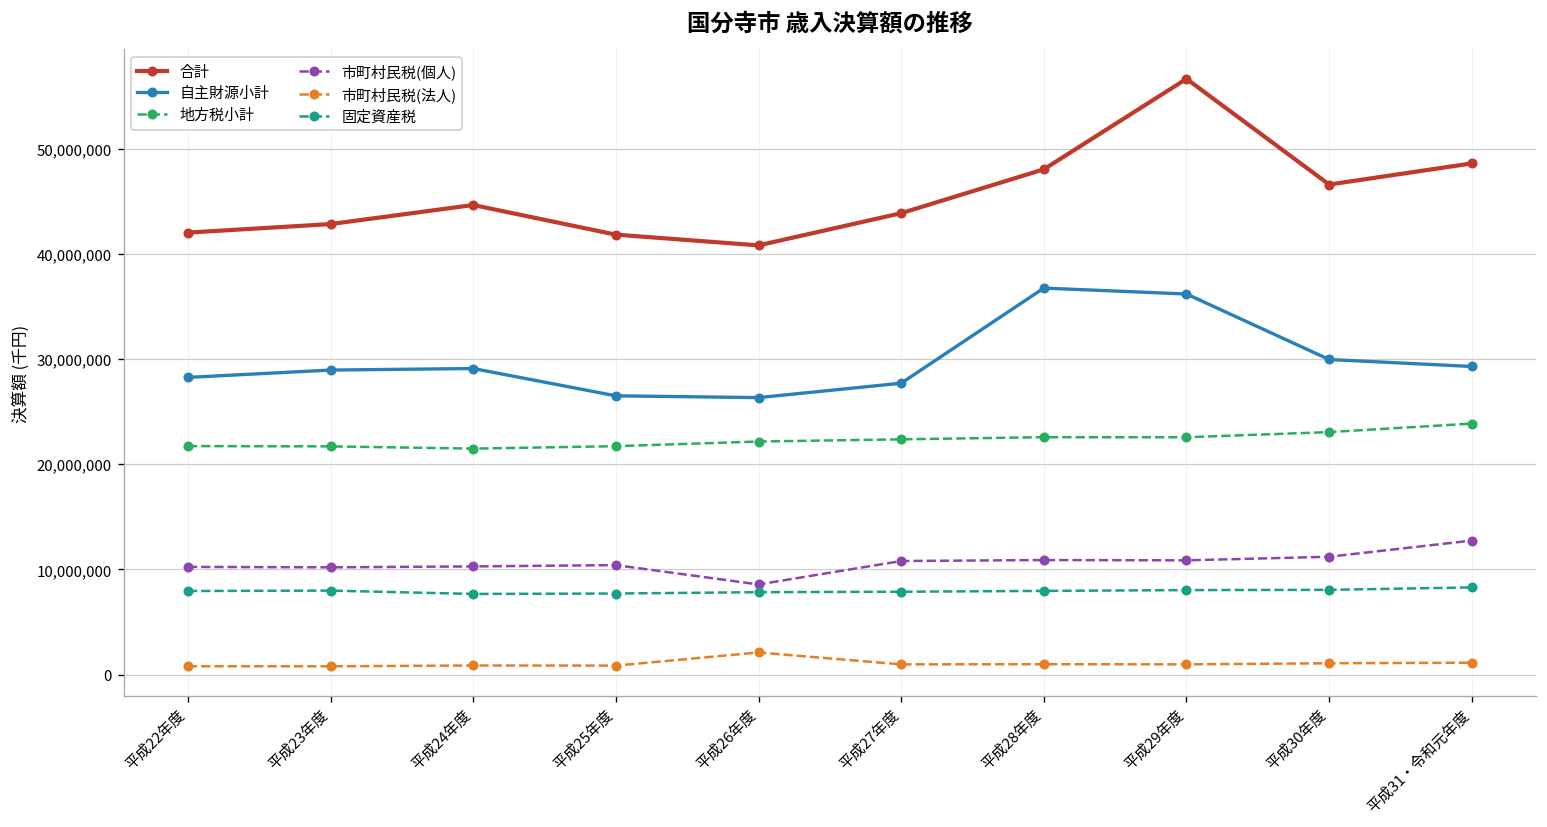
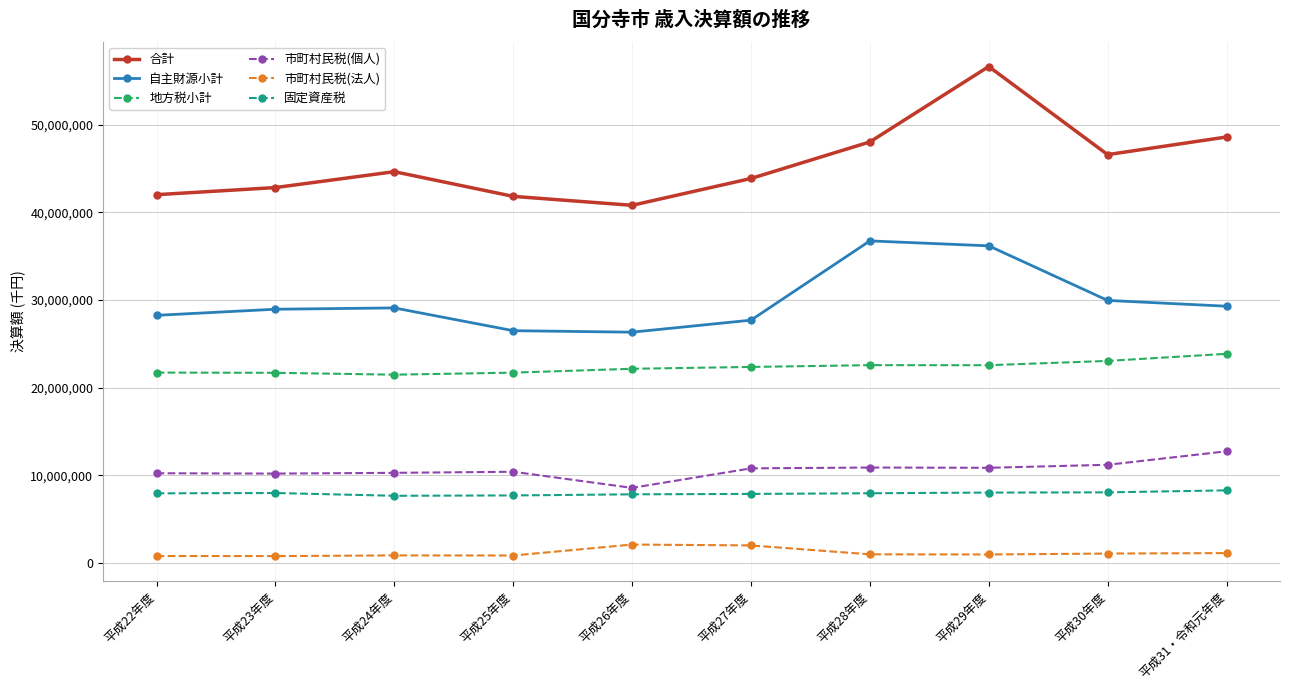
  {
    "合計": {
      "平成22年度": "42,000,000",
      "平成23年度": "43,000,000",
      "平成24年度": "45,000,000",
      "平成25年度": "42,000,000",
      "平成26年度": "41,000,000",
      "平成27年度": "44,000,000",
      "平成28年度": "48,000,000",
      "平成29年度": "57,000,000",
      "平成30年度": "47,000,000",
      "平成31・令和元年度": "49,000,000"
    },
    "自主財源小計": {
      "平成22年度": "28,000,000",
      "平成23年度": "29,000,000",
      "平成24年度": "29,000,000",
      "平成25年度": "27,000,000",
      "平成26年度": "26,000,000",
      "平成27年度": "28,000,000",
      "平成28年度": "37,000,000",
      "平成29年度": "36,000,000",
      "平成30年度": "30,000,000",
      "平成31・令和元年度": "29,000,000"
    },
    "市町村民税(個人)": {
      "平成22年度": "10,000,000",
      "平成23年度": "10,000,000",
      "平成24年度": "10,000,000",
      "平成25年度": "10,000,000",
      "平成26年度": "9,000,000",
      "平成27年度": "11,000,000",
      "平成28年度": "11,000,000",
      "平成29年度": "11,000,000",
      "平成30年度": "11,000,000",
      "平成31・令和元年度": "13,000,000"
    },
    "市町村民税(法人)": {
      "平成22年度": "1,000,000",
      "平成23年度": "1,000,000",
      "平成24年度": "1,000,000",
      "平成25年度": "1,000,000",
      "平成26年度": "2,000,000",
-     "平成27年度": "1,000,000",
+     "平成27年度": "2,000,000",
      "平成28年度": "1,000,000",
      "平成29年度": "1,000,000",
      "平成30年度": "1,000,000",
      "平成31・令和元年度": "1,000,000"
    }
  }
